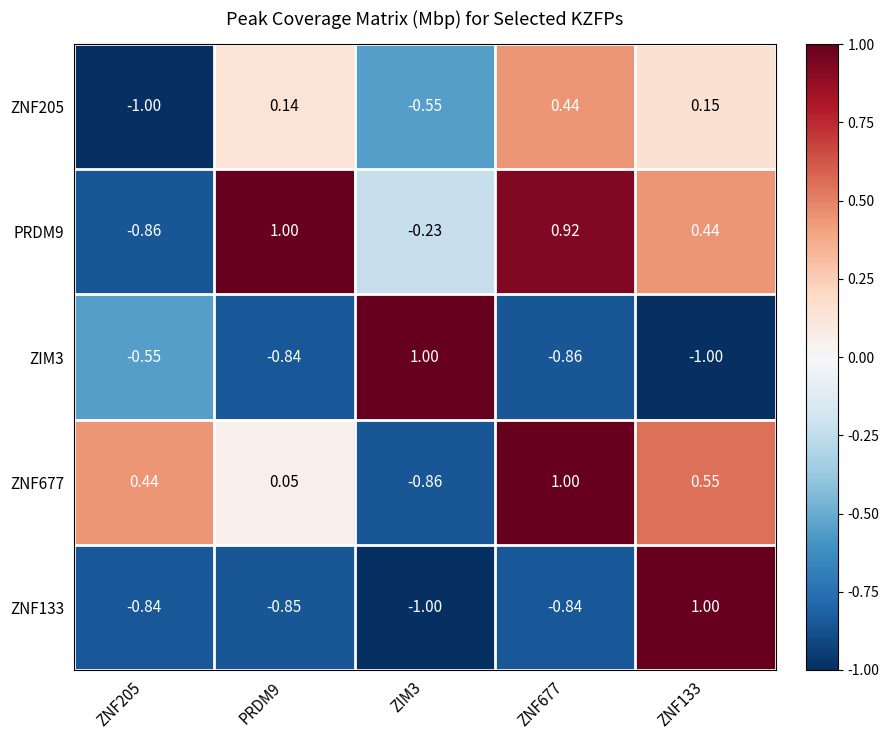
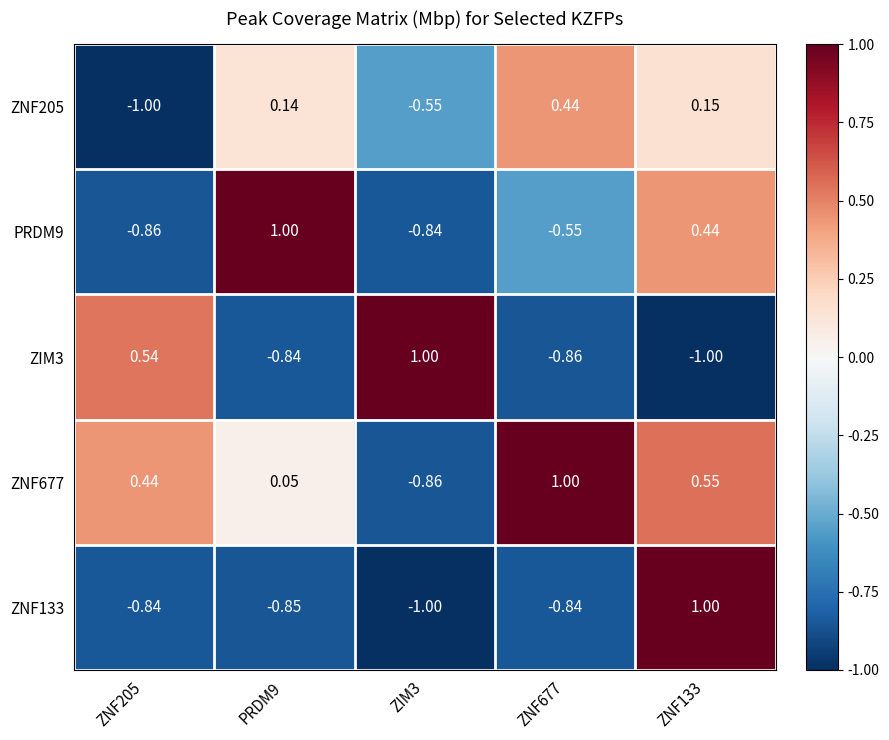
  {
    "ZNF205": {
      "ZNF205": -1.00,
      "PRDM9": 0.14,
      "ZIM3": -0.55,
      "ZNF677": 0.44,
      "ZNF133": 0.15
    },
    "PRDM9": {
      "ZNF205": -0.86,
      "PRDM9": 1.00,
-     "ZIM3": -0.23,
-     "ZNF677": 0.92,
+     "ZIM3": -0.84,
+     "ZNF677": -0.55,
      "ZNF133": 0.44
    },
    "ZIM3": {
-     "ZNF205": -0.55,
+     "ZNF205": 0.54,
      "PRDM9": -0.84,
      "ZIM3": 1.00,
      "ZNF677": -0.86,
      "ZNF133": -1.00
    },
    "ZNF677": {
      "ZNF205": 0.44,
      "PRDM9": 0.05,
      "ZIM3": -0.86,
      "ZNF677": 1.00,
      "ZNF133": 0.55
    },
    "ZNF133": {
      "ZNF205": -0.84,
      "PRDM9": -0.85,
      "ZIM3": -1.00,
      "ZNF677": -0.84,
      "ZNF133": 1.00
    }
  }
